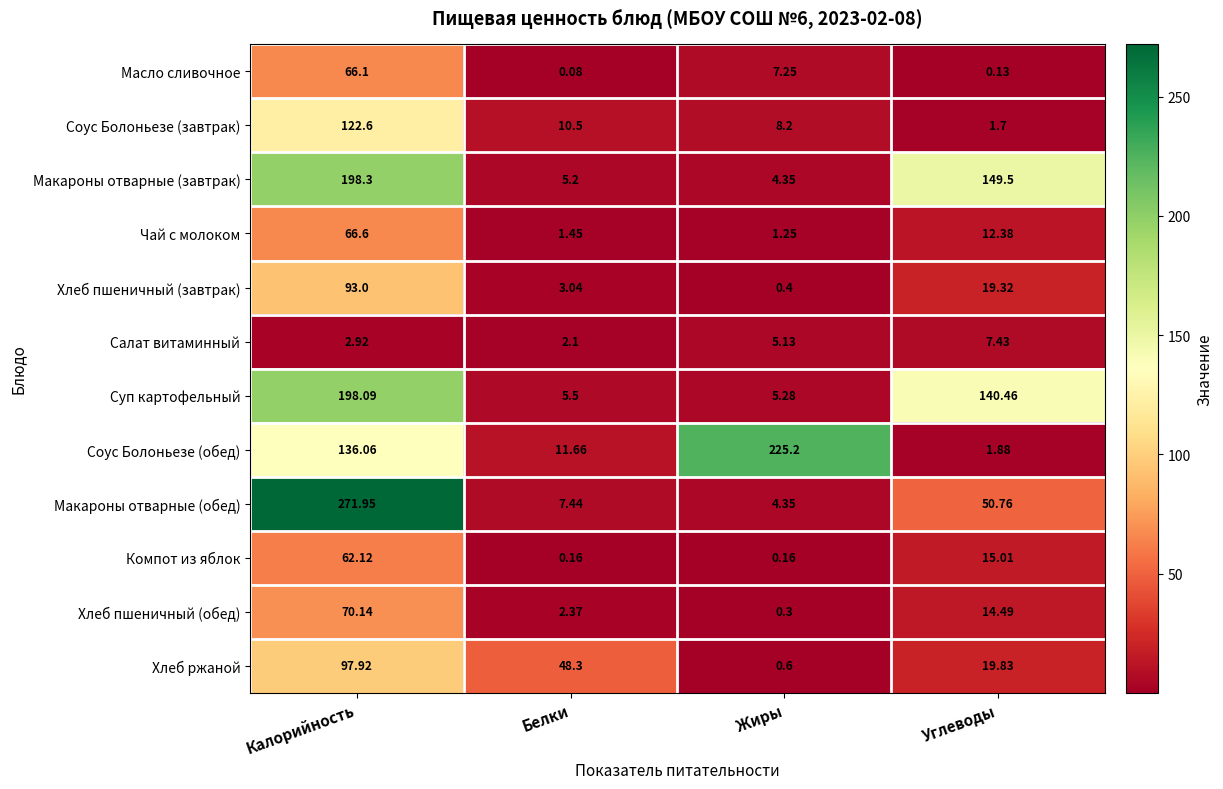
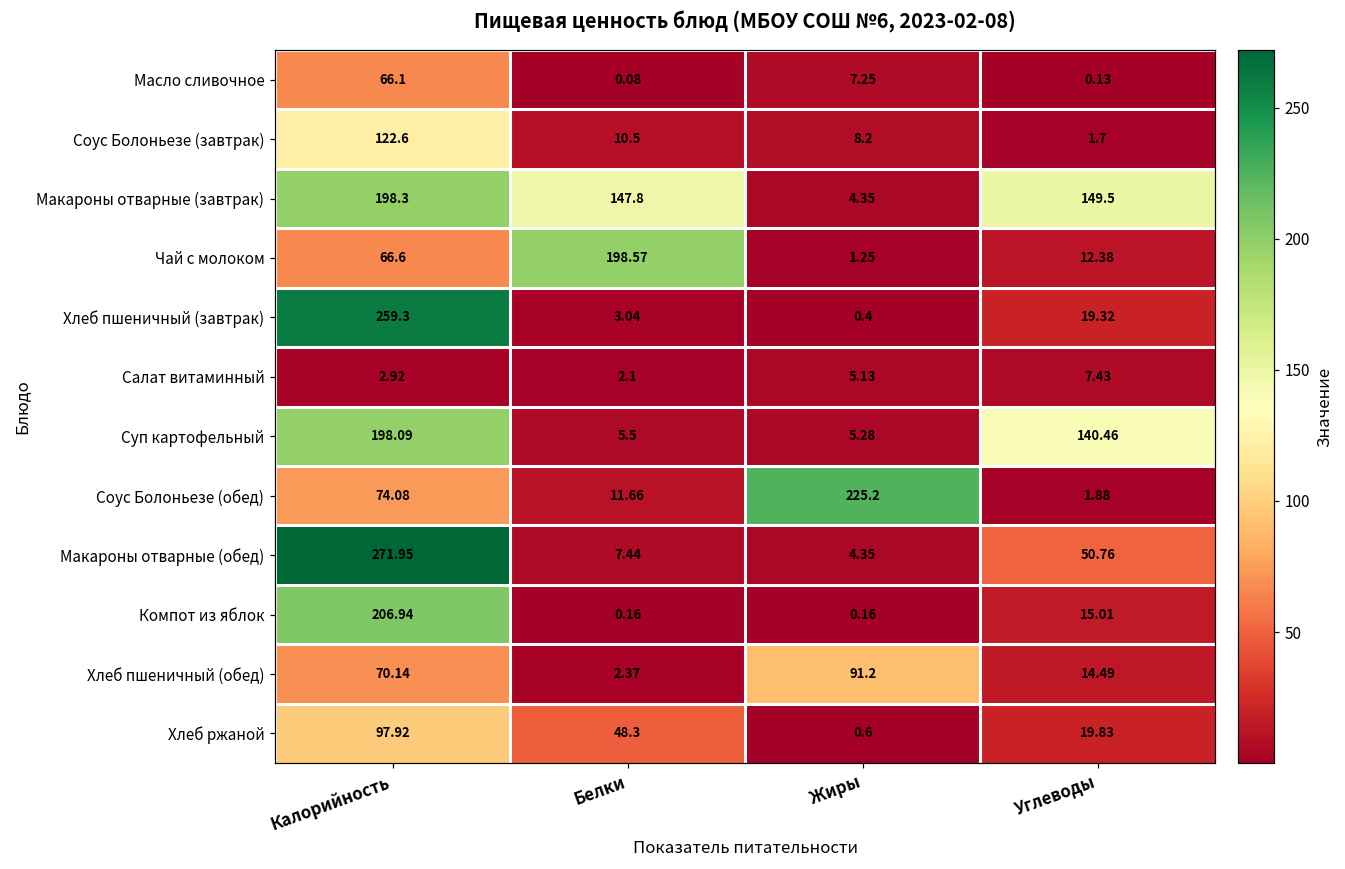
  {
    "Масло сливочное": {
      "Калорийность": 66.1,
      "Белки": 0.08,
      "Жиры": 7.25,
      "Углеводы": 0.13
    },
    "Соус Болоньезе (завтрак)": {
      "Калорийность": 122.6,
      "Белки": 10.5,
      "Жиры": 8.2,
      "Углеводы": 1.7
    },
    "Макароны отварные (завтрак)": {
      "Калорийность": 198.3,
-     "Белки": 5.2,
+     "Белки": 147.8,
      "Жиры": 4.35,
      "Углеводы": 149.5
    },
    "Чай с молоком": {
      "Калорийность": 66.6,
-     "Белки": 1.45,
+     "Белки": 198.57,
      "Жиры": 1.25,
      "Углеводы": 12.38
    },
    "Хлеб пшеничный (завтрак)": {
-     "Калорийность": 93.0,
+     "Калорийность": 259.3,
      "Белки": 3.04,
      "Жиры": 0.4,
      "Углеводы": 19.32
    },
    "Салат витаминный": {
      "Калорийность": 2.92,
      "Белки": 2.1,
      "Жиры": 5.13,
      "Углеводы": 7.43
    },
    "Суп картофельный": {
      "Калорийность": 198.09,
      "Белки": 5.5,
      "Жиры": 5.28,
      "Углеводы": 140.46
    },
    "Соус Болоньезе (обед)": {
-     "Калорийность": 136.06,
+     "Калорийность": 74.08,
      "Белки": 11.66,
      "Жиры": 225.2,
      "Углеводы": 1.88
    },
    "Макароны отварные (обед)": {
      "Калорийность": 271.95,
      "Белки": 7.44,
      "Жиры": 4.35,
      "Углеводы": 50.76
    },
    "Компот из яблок": {
-     "Калорийность": 62.12,
+     "Калорийность": 206.94,
      "Белки": 0.16,
      "Жиры": 0.16,
      "Углеводы": 15.01
    },
    "Хлеб пшеничный (обед)": {
      "Калорийность": 70.14,
      "Белки": 2.37,
-     "Жиры": 0.3,
+     "Жиры": 91.2,
      "Углеводы": 14.49
    },
    "Хлеб ржаной": {
      "Калорийность": 97.92,
      "Белки": 48.3,
      "Жиры": 0.6,
      "Углеводы": 19.83
    }
  }
